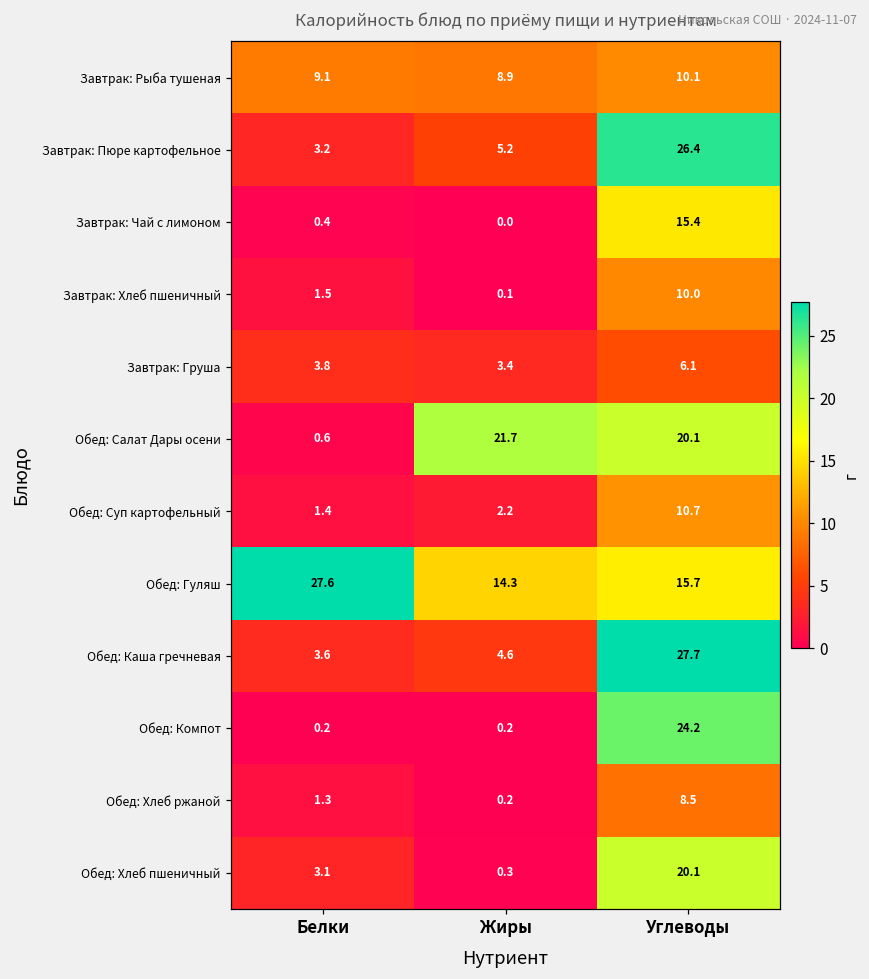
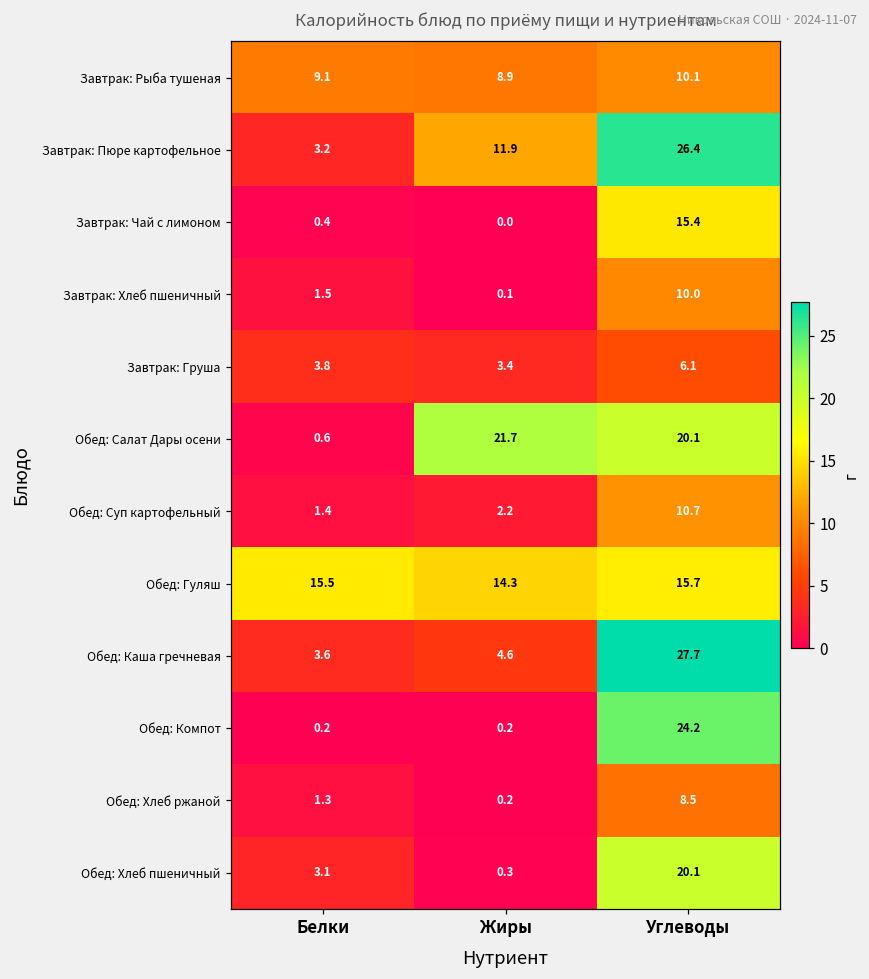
  {
    "Завтрак: Рыба тушеная": {
      "Белки": 9.1,
      "Жиры": 8.9,
      "Углеводы": 10.1
    },
    "Завтрак: Пюре картофельное": {
      "Белки": 3.2,
-     "Жиры": 5.2,
+     "Жиры": 11.9,
      "Углеводы": 26.4
    },
    "Завтрак: Чай с лимоном": {
      "Белки": 0.4,
      "Жиры": 0.0,
      "Углеводы": 15.4
    },
    "Завтрак: Хлеб пшеничный": {
      "Белки": 1.5,
      "Жиры": 0.1,
      "Углеводы": 10.0
    },
    "Завтрак: Груша": {
      "Белки": 3.8,
      "Жиры": 3.4,
      "Углеводы": 6.1
    },
    "Обед: Салат Дары осени": {
      "Белки": 0.6,
      "Жиры": 21.7,
      "Углеводы": 20.1
    },
    "Обед: Суп картофельный": {
      "Белки": 1.4,
      "Жиры": 2.2,
      "Углеводы": 10.7
    },
    "Обед: Гуляш": {
-     "Белки": 27.6,
+     "Белки": 15.5,
      "Жиры": 14.3,
      "Углеводы": 15.7
    },
    "Обед: Каша гречневая": {
      "Белки": 3.6,
      "Жиры": 4.6,
      "Углеводы": 27.7
    },
    "Обед: Компот": {
      "Белки": 0.2,
      "Жиры": 0.2,
      "Углеводы": 24.2
    },
    "Обед: Хлеб ржаной": {
      "Белки": 1.3,
      "Жиры": 0.2,
      "Углеводы": 8.5
    },
    "Обед: Хлеб пшеничный": {
      "Белки": 3.1,
      "Жиры": 0.3,
      "Углеводы": 20.1
    }
  }
